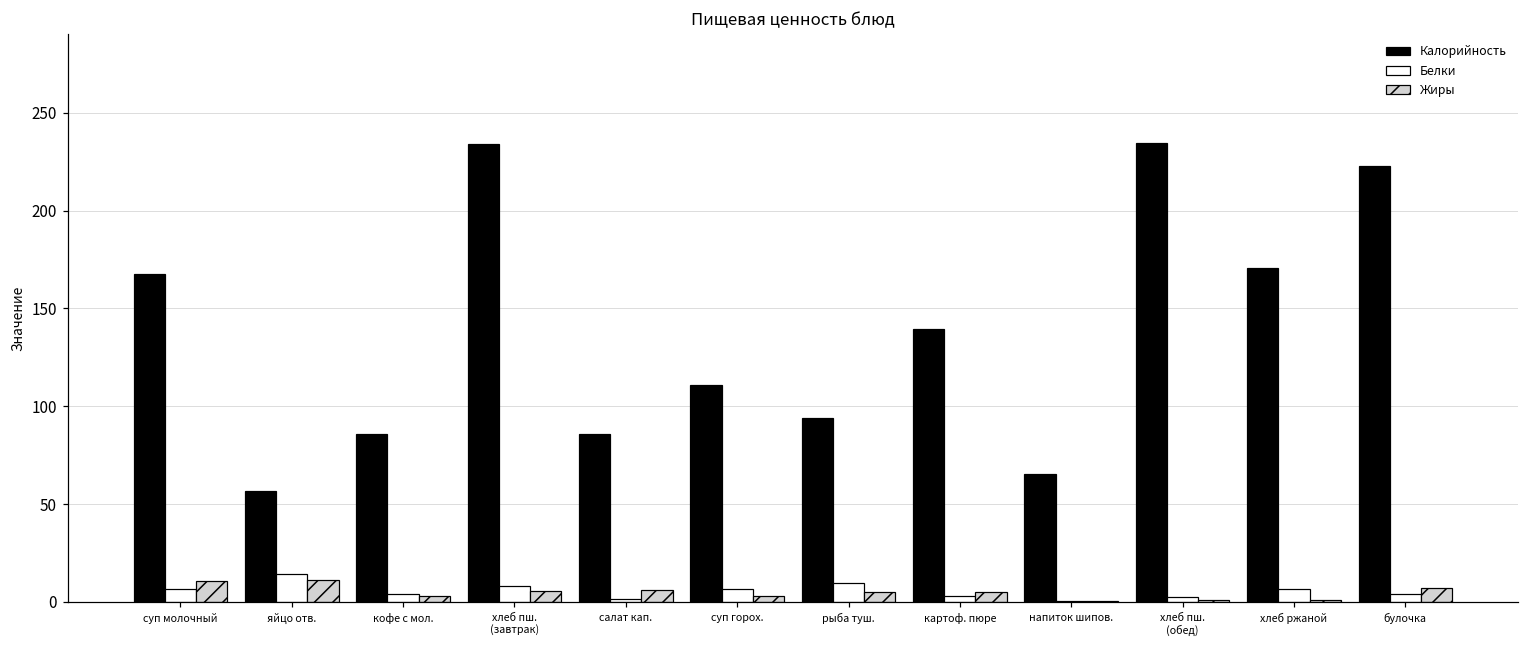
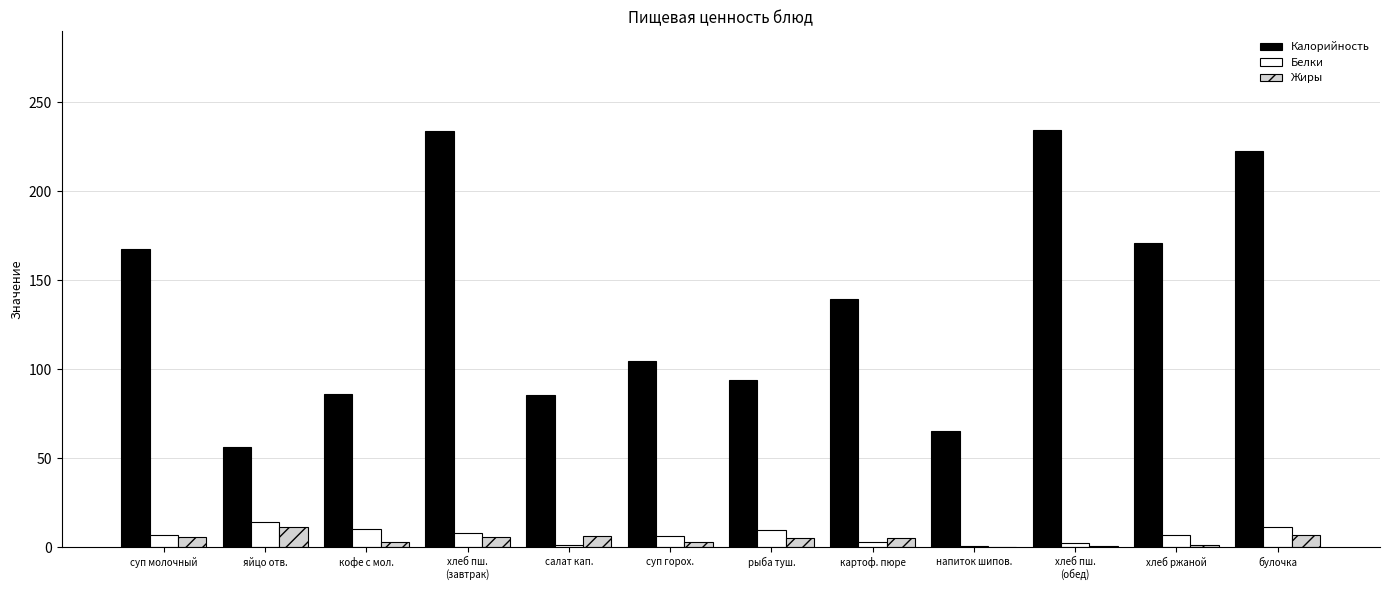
  {
    "Калорийность": {
      "суп молочный": 168,
      "яйцо отв.": 57,
      "кофе с мол.": 86,
      "хлеб пш. (завтрак)": 234,
      "салат кап.": 86,
-     "суп горох.": 111,
+     "суп горох.": 105,
      "рыба туш.": 94,
      "картоф. пюре": 139,
      "напиток шипов.": 65,
      "хлеб пш. (обед)": 234,
      "хлеб ржаной": 171,
      "булочка": 223
    },
    "Белки": {
      "суп молочный": 7,
      "яйцо отв.": 14,
-     "кофе с мол.": 4,
+     "кофе с мол.": 10,
      "хлеб пш. (завтрак)": 8,
      "салат кап.": 2,
      "суп горох.": 7,
      "рыба туш.": 10,
      "картоф. пюре": 3,
      "хлеб пш. (обед)": 2,
      "хлеб ржаной": 7,
-     "булочка": 4
+     "булочка": 11
    },
    "Жиры": {
-     "суп молочный": 11,
+     "суп молочный": 6,
      "яйцо отв.": 11,
      "кофе с мол.": 3,
      "хлеб пш. (завтрак)": 6,
      "салат кап.": 6,
      "суп горох.": 3,
      "рыба туш.": 5,
      "картоф. пюре": 5,
      "булочка": 7
    }
  }
